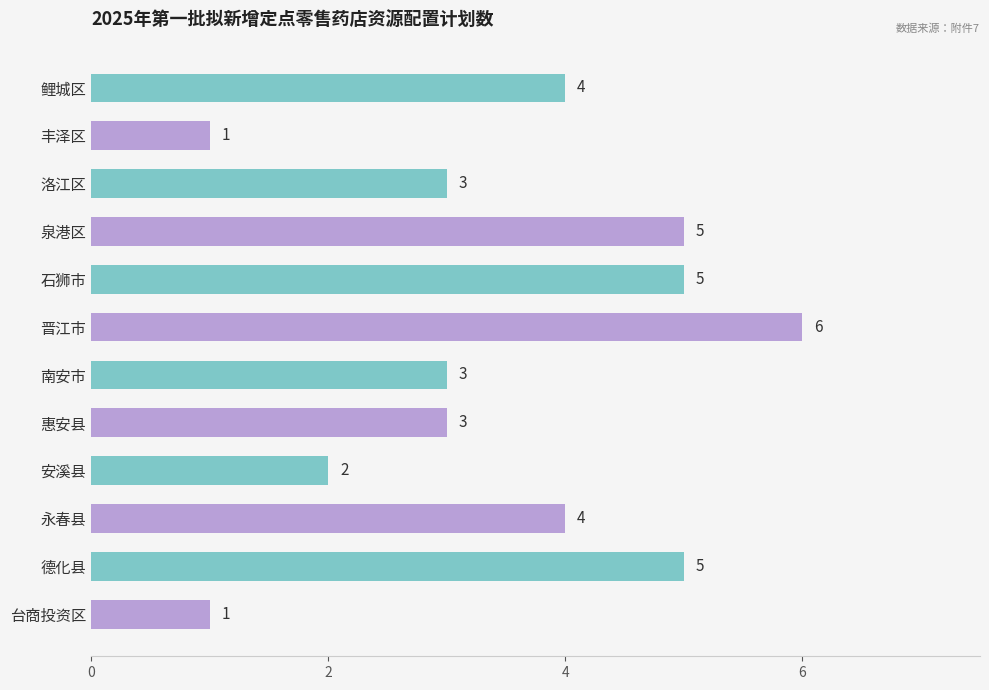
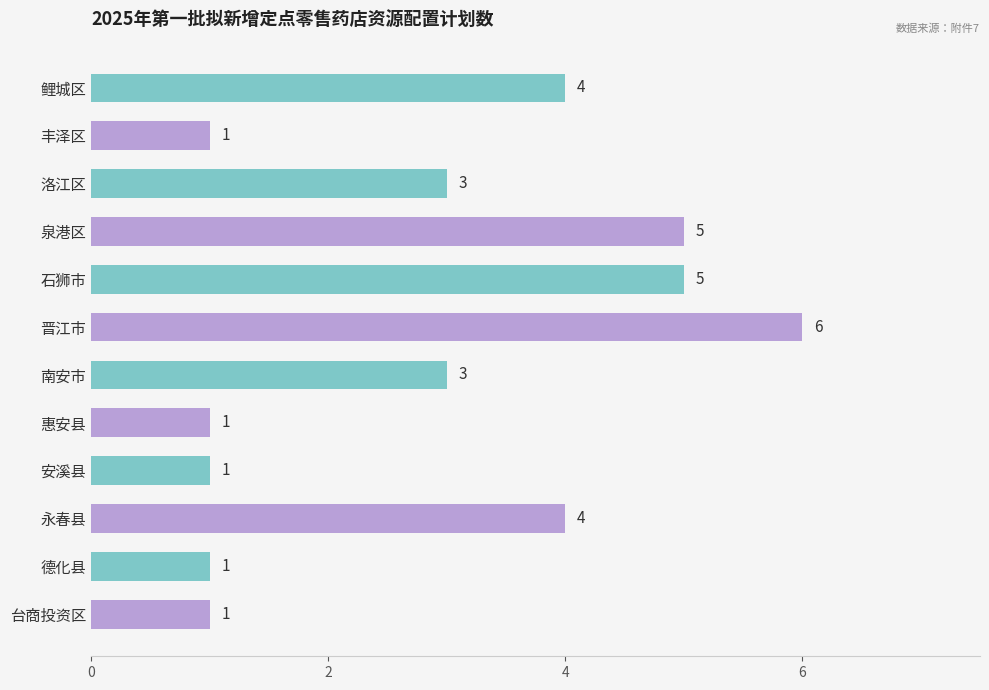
  {
    "鲤城区": 4,
    "丰泽区": 1,
    "洛江区": 3,
    "泉港区": 5,
    "石狮市": 5,
    "晋江市": 6,
    "南安市": 3,
-   "惠安县": 3,
-   "安溪县": 2,
+   "惠安县": 1,
+   "安溪县": 1,
    "永春县": 4,
-   "德化县": 5,
+   "德化县": 1,
    "台商投资区": 1
  }
